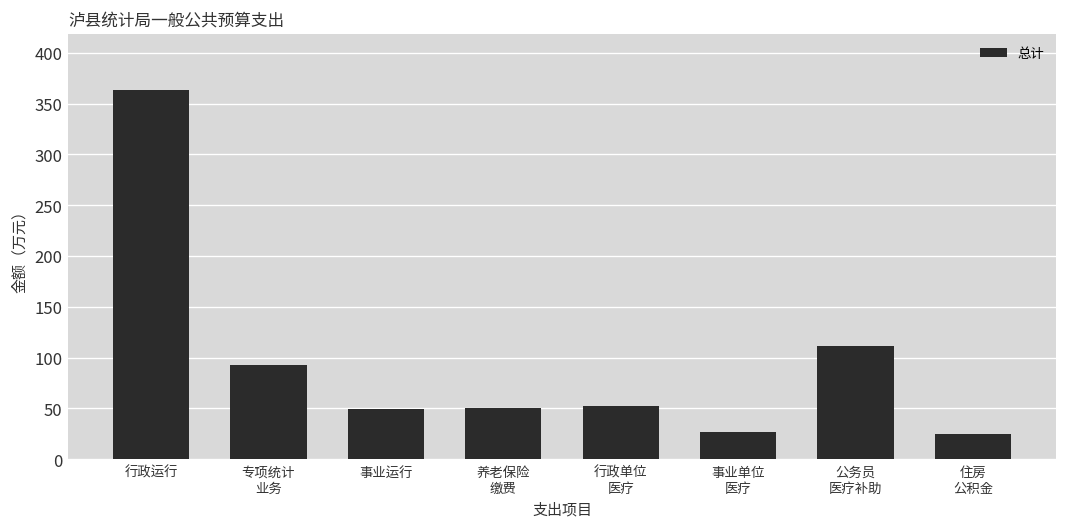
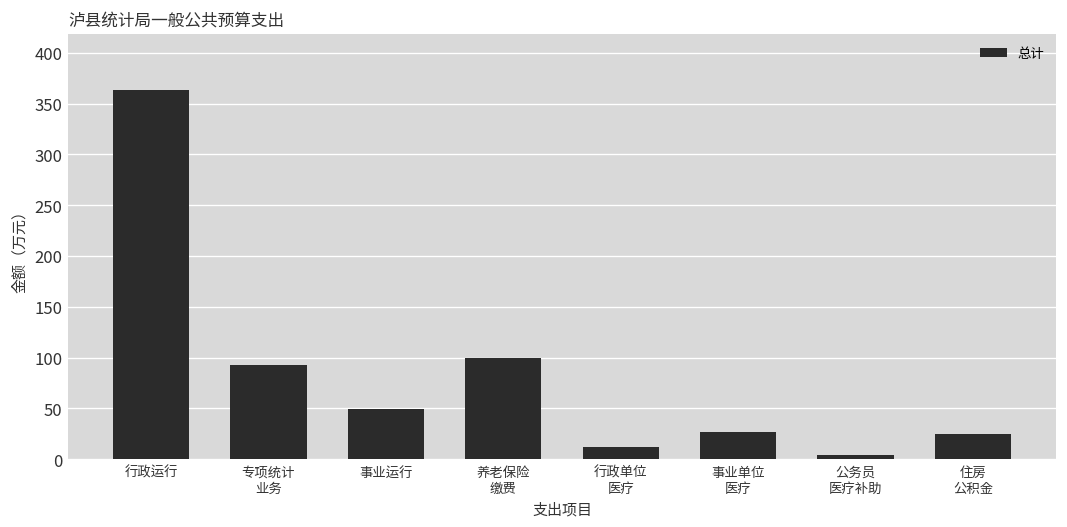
  {
    "行政运行": 360,
    "专项统计 业务": 90,
    "事业运行": 50,
-   "养老保险 缴费": 50,
-   "行政单位 医疗": 50,
+   "养老保险 缴费": 100,
+   "行政单位 医疗": 10,
    "事业单位 医疗": 30,
-   "公务员 医疗补助": 110,
+   "公务员 医疗补助": 0,
    "住房 公积金": 20
  }
